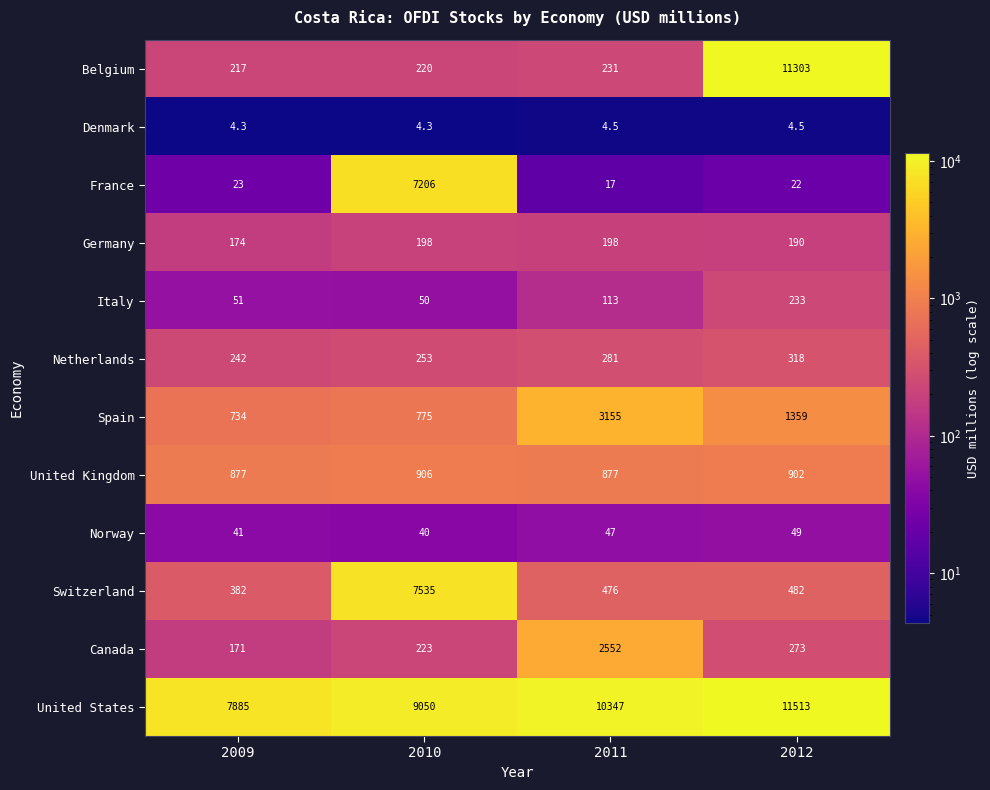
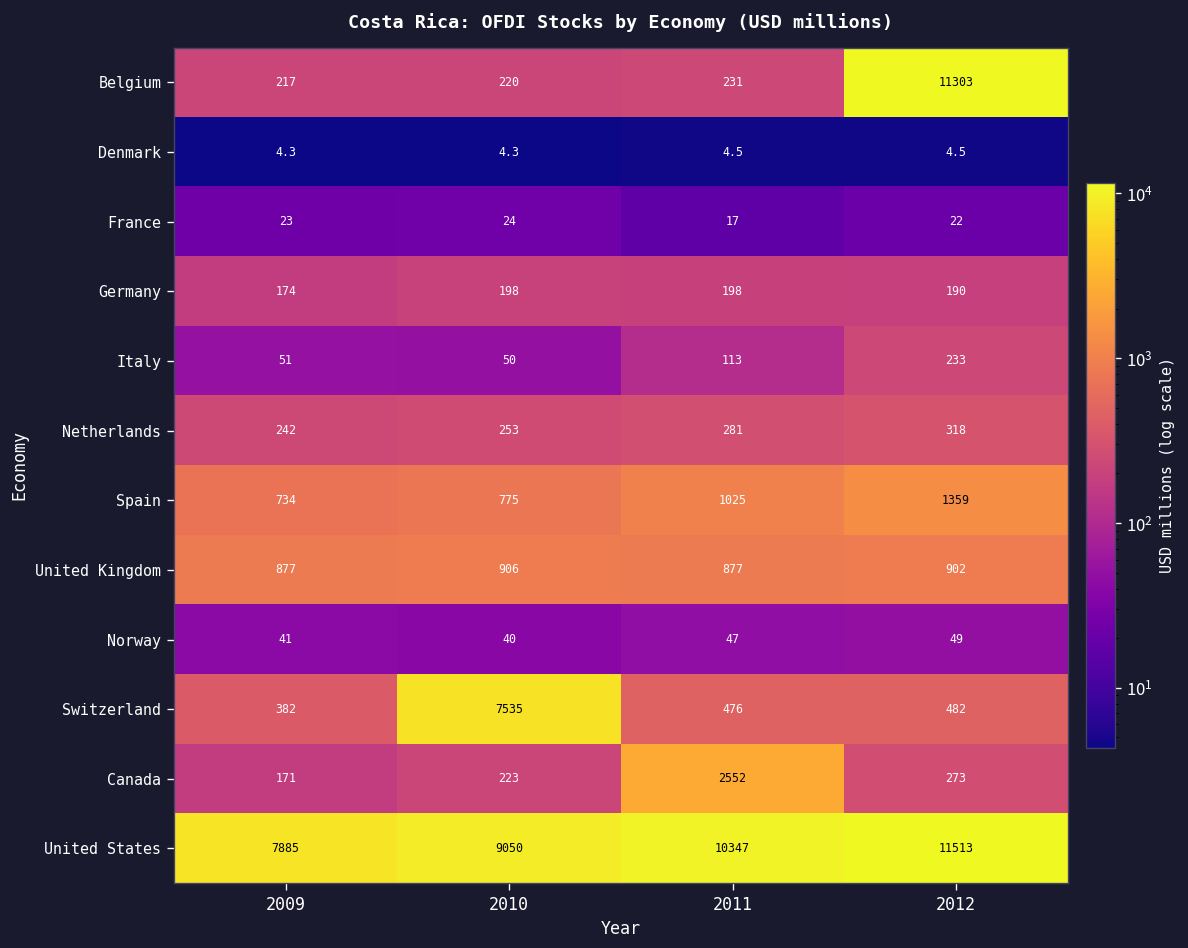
  {
    "Belgium": {
      "2009": 217,
      "2010": 220,
      "2011": 231,
      "2012": 11303
    },
    "Denmark": {
      "2009": 4.3,
      "2010": 4.3,
      "2011": 4.5,
      "2012": 4.5
    },
    "France": {
      "2009": 23,
-     "2010": 7206,
+     "2010": 24,
      "2011": 17,
      "2012": 22
    },
    "Germany": {
      "2009": 174,
      "2010": 198,
      "2011": 198,
      "2012": 190
    },
    "Italy": {
      "2009": 51,
      "2010": 50,
      "2011": 113,
      "2012": 233
    },
    "Netherlands": {
      "2009": 242,
      "2010": 253,
      "2011": 281,
      "2012": 318
    },
    "Spain": {
      "2009": 734,
      "2010": 775,
-     "2011": 3155,
+     "2011": 1025,
      "2012": 1359
    },
    "United Kingdom": {
      "2009": 877,
      "2010": 906,
      "2011": 877,
      "2012": 902
    },
    "Norway": {
      "2009": 41,
      "2010": 40,
      "2011": 47,
      "2012": 49
    },
    "Switzerland": {
      "2009": 382,
      "2010": 7535,
      "2011": 476,
      "2012": 482
    },
    "Canada": {
      "2009": 171,
      "2010": 223,
      "2011": 2552,
      "2012": 273
    },
    "United States": {
      "2009": 7885,
      "2010": 9050,
      "2011": 10347,
      "2012": 11513
    }
  }
